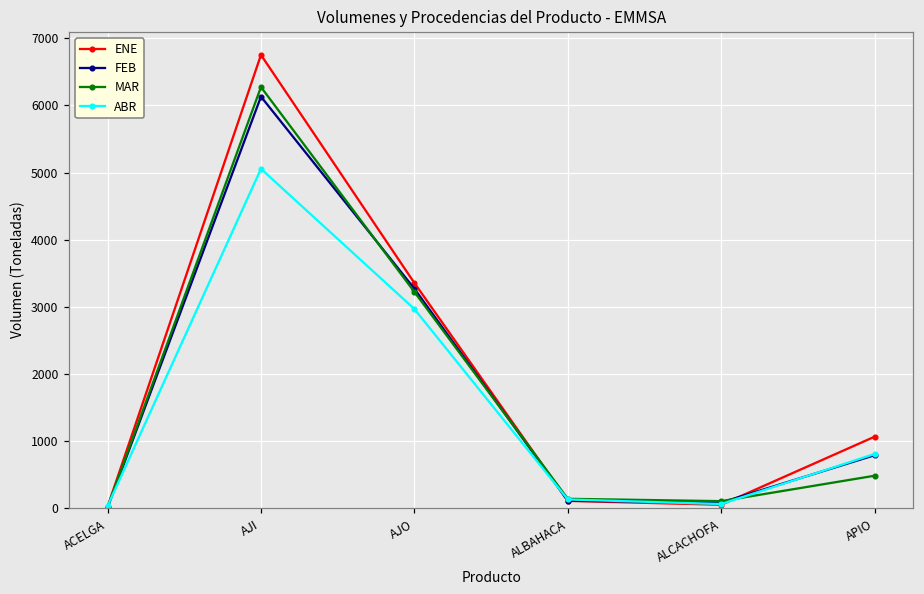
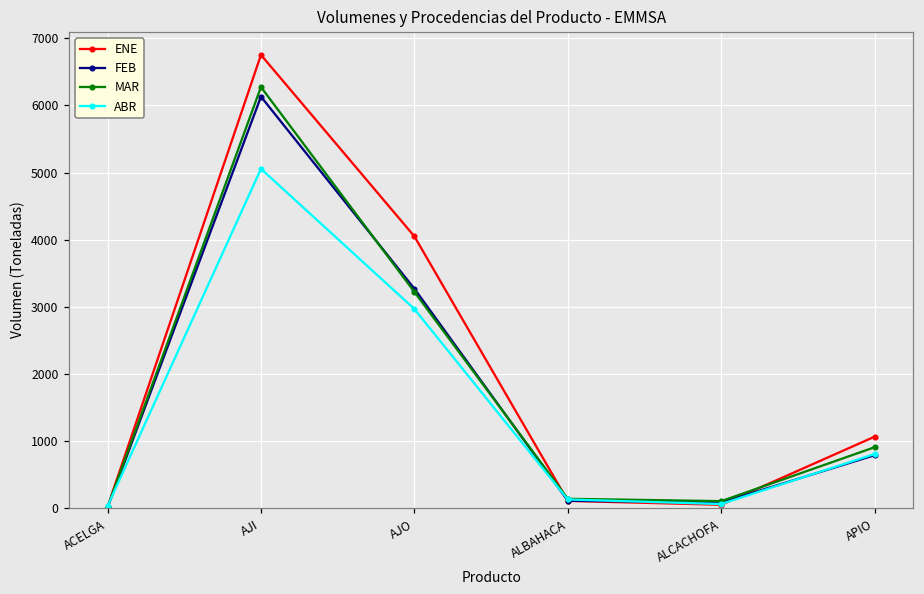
  {
    "ENE": {
      "AJI": 6800,
-     "AJO": 3400,
+     "AJO": 4000,
      "APIO": 1100
    },
    "FEB": {
      "AJI": 6100,
      "AJO": 3300
    },
    "MAR": {
      "AJI": 6300,
      "AJO": 3200,
-     "APIO": 500
+     "APIO": 900
    },
    "ABR": {
      "AJI": 5100,
      "AJO": 3000
    }
  }
